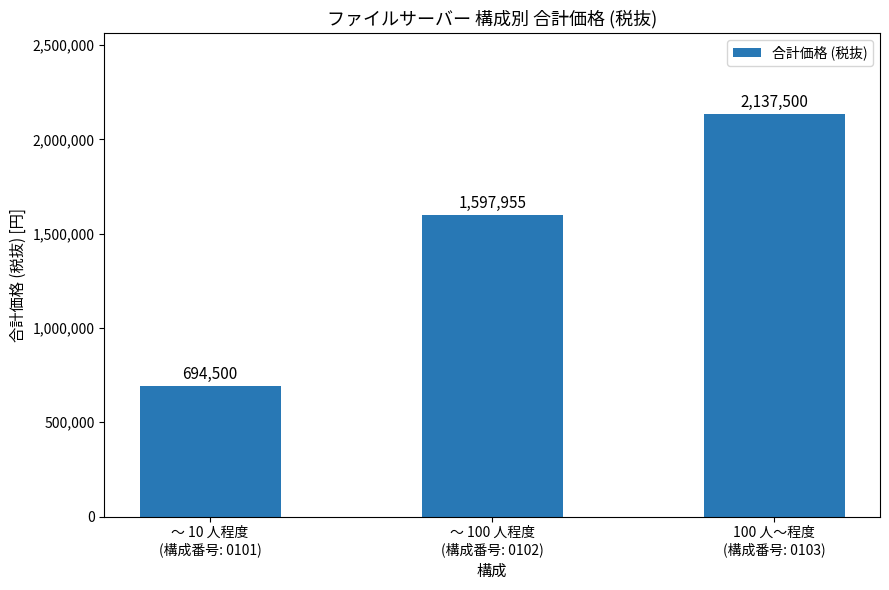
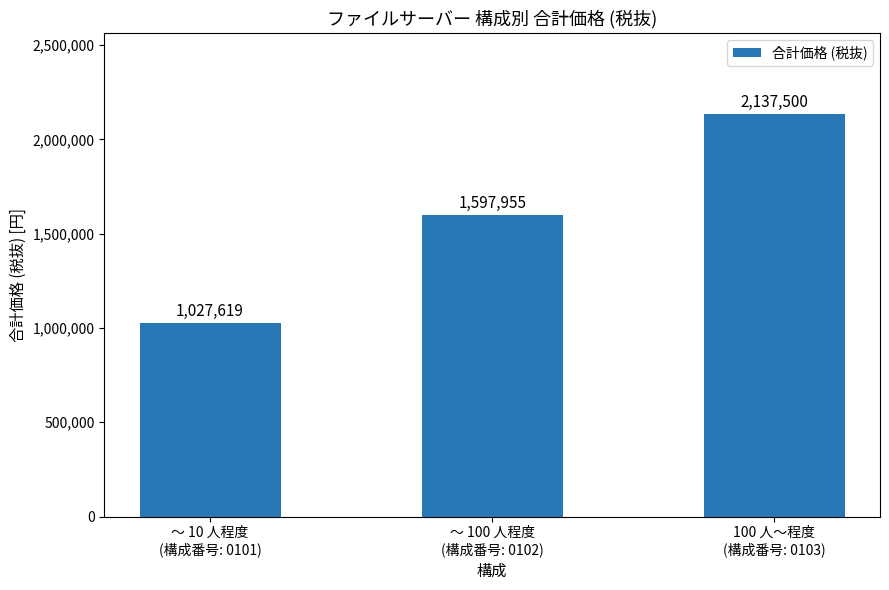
  {
-   "～ 10 人程度 (構成番号: 0101)": "694,500",
+   "～ 10 人程度 (構成番号: 0101)": "1,027,619",
    "～ 100 人程度 (構成番号: 0102)": "1,597,955",
    "100 人～程度 (構成番号: 0103)": "2,137,500"
  }
